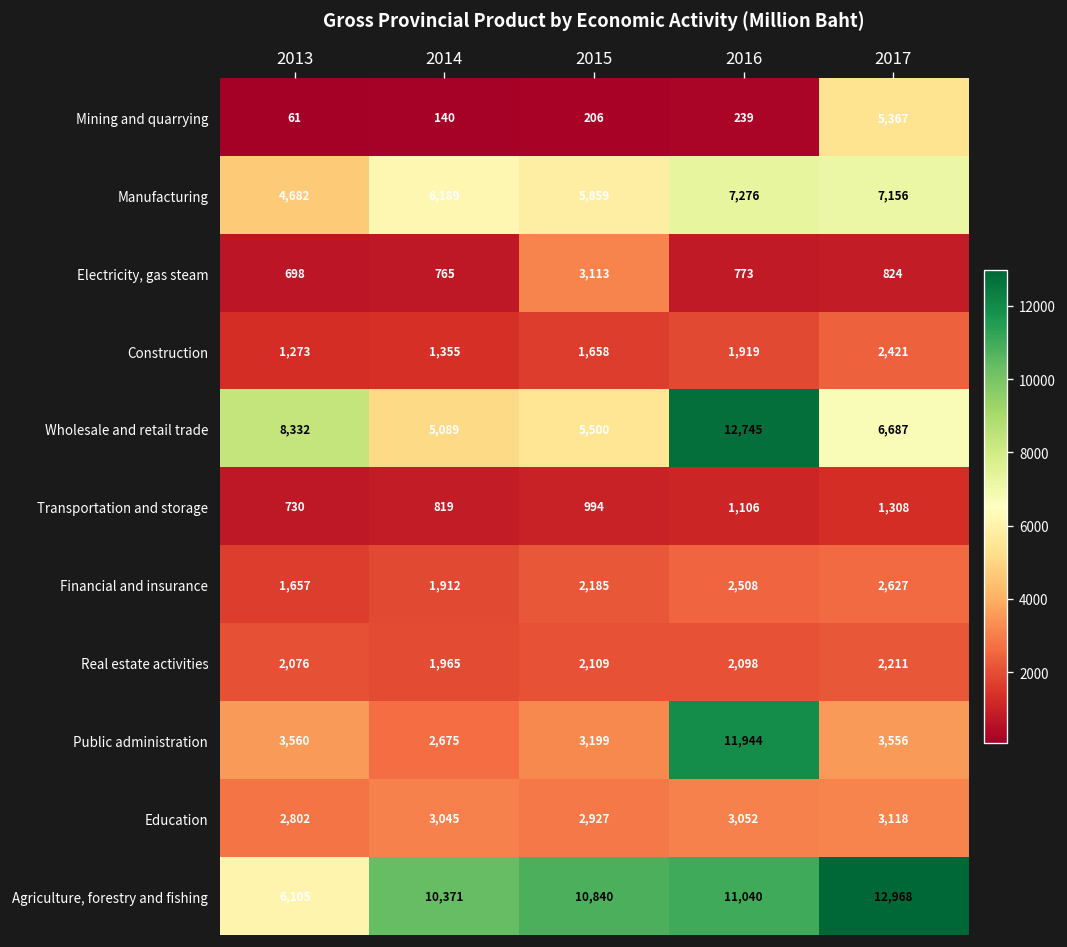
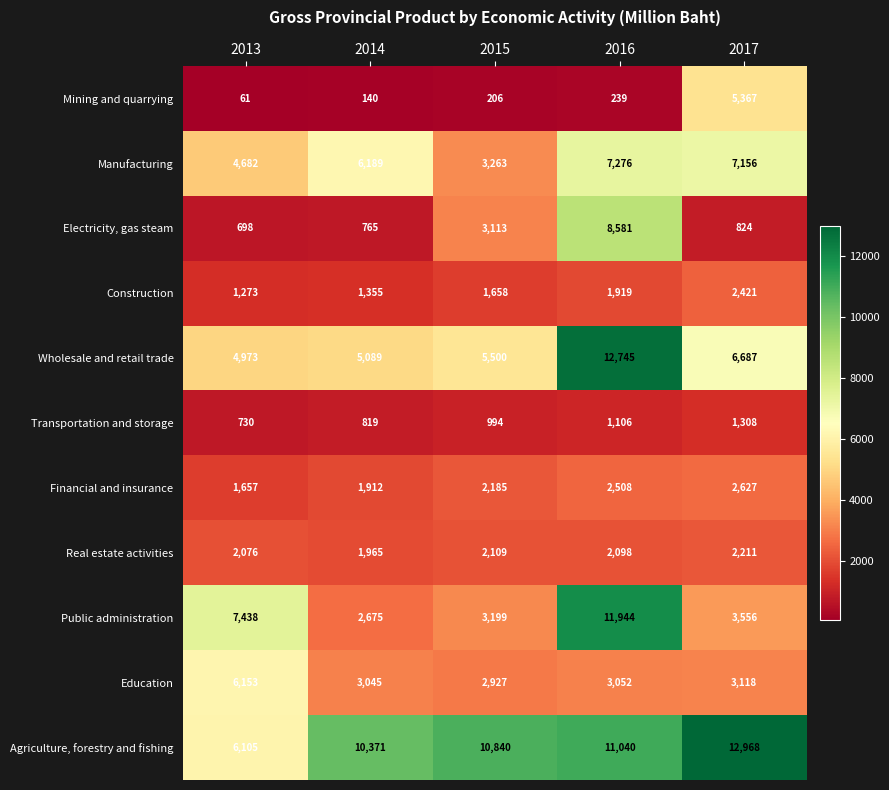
  {
    "Mining and quarrying": {
      "2013": "61",
      "2014": "140",
      "2015": "206",
      "2016": "239",
      "2017": "5,367"
    },
    "Manufacturing": {
      "2013": "4,682",
      "2014": "6,189",
-     "2015": "5,859",
+     "2015": "3,263",
      "2016": "7,276",
      "2017": "7,156"
    },
    "Electricity, gas steam": {
      "2013": "698",
      "2014": "765",
      "2015": "3,113",
-     "2016": "773",
+     "2016": "8,581",
      "2017": "824"
    },
    "Construction": {
      "2013": "1,273",
      "2014": "1,355",
      "2015": "1,658",
      "2016": "1,919",
      "2017": "2,421"
    },
    "Wholesale and retail trade": {
-     "2013": "8,332",
+     "2013": "4,973",
      "2014": "5,089",
      "2015": "5,500",
      "2016": "12,745",
      "2017": "6,687"
    },
    "Transportation and storage": {
      "2013": "730",
      "2014": "819",
      "2015": "994",
      "2016": "1,106",
      "2017": "1,308"
    },
    "Financial and insurance": {
      "2013": "1,657",
      "2014": "1,912",
      "2015": "2,185",
      "2016": "2,508",
      "2017": "2,627"
    },
    "Real estate activities": {
      "2013": "2,076",
      "2014": "1,965",
      "2015": "2,109",
      "2016": "2,098",
      "2017": "2,211"
    },
    "Public administration": {
-     "2013": "3,560",
+     "2013": "7,438",
      "2014": "2,675",
      "2015": "3,199",
      "2016": "11,944",
      "2017": "3,556"
    },
    "Education": {
-     "2013": "2,802",
+     "2013": "6,153",
      "2014": "3,045",
      "2015": "2,927",
      "2016": "3,052",
      "2017": "3,118"
    },
    "Agriculture, forestry and fishing": {
      "2013": "6,105",
      "2014": "10,371",
      "2015": "10,840",
      "2016": "11,040",
      "2017": "12,968"
    }
  }
